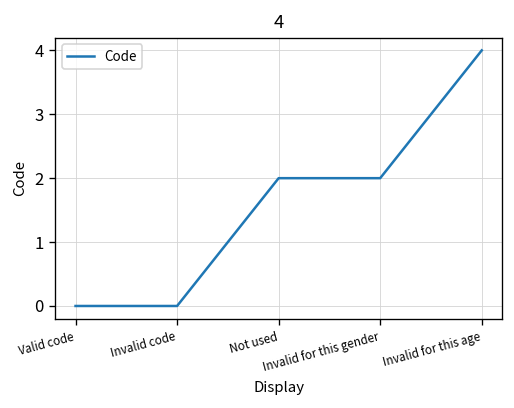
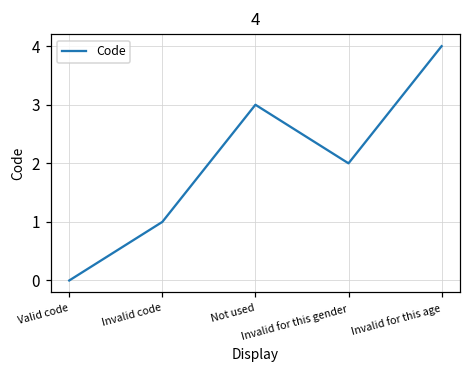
  {
    "Valid code": 0,
-   "Invalid code": 0,
-   "Not used": 2,
+   "Invalid code": 1,
+   "Not used": 3,
    "Invalid for this gender": 2,
    "Invalid for this age": 4
  }
